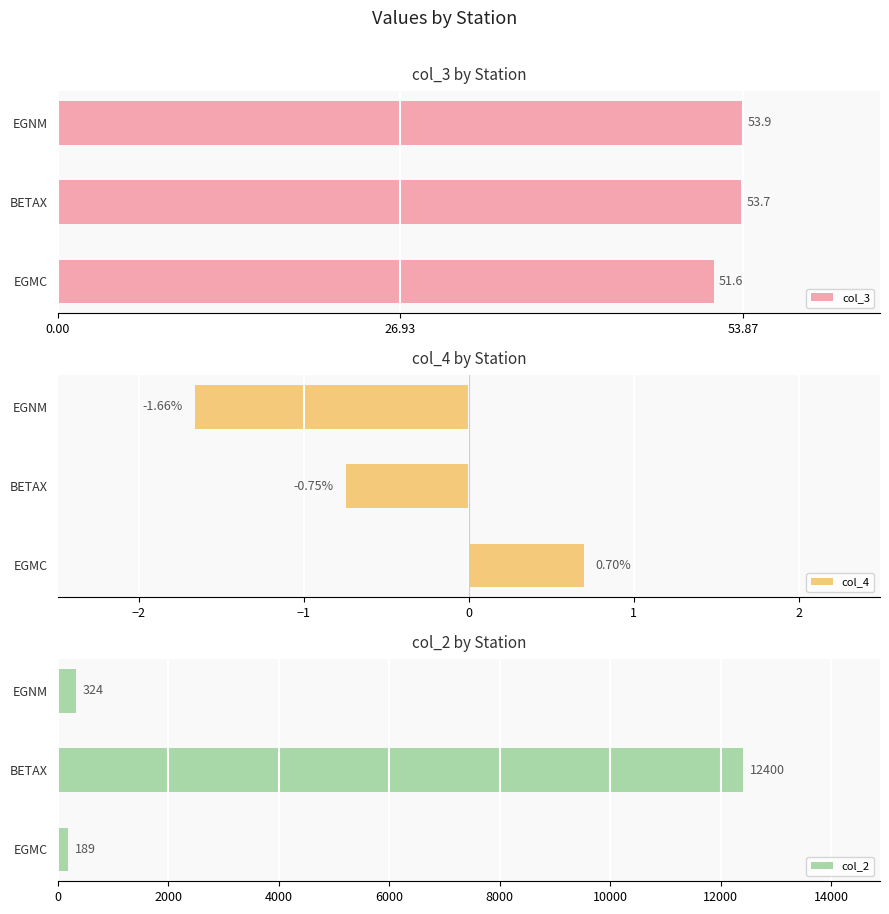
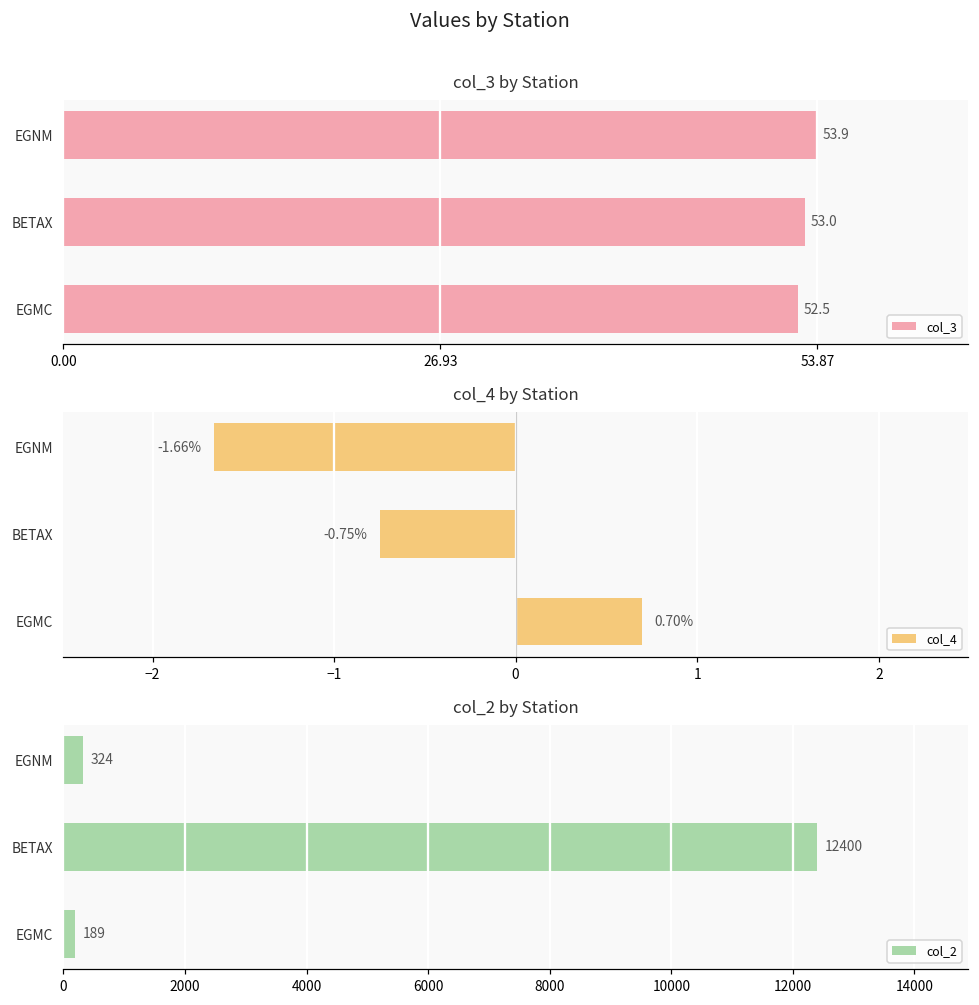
  {
    "col_3 by Station": {
      "EGNM": "53.9",
-     "BETAX": "53.7",
-     "EGMC": "51.6"
+     "BETAX": "53.0",
+     "EGMC": "52.5"
    },
    "col_4 by Station": {
      "EGNM": "-1.66%",
      "BETAX": "-0.75%",
      "EGMC": "0.70%"
    },
    "col_2 by Station": {
      "EGNM": "324",
      "BETAX": "12400",
      "EGMC": "189"
    }
  }
